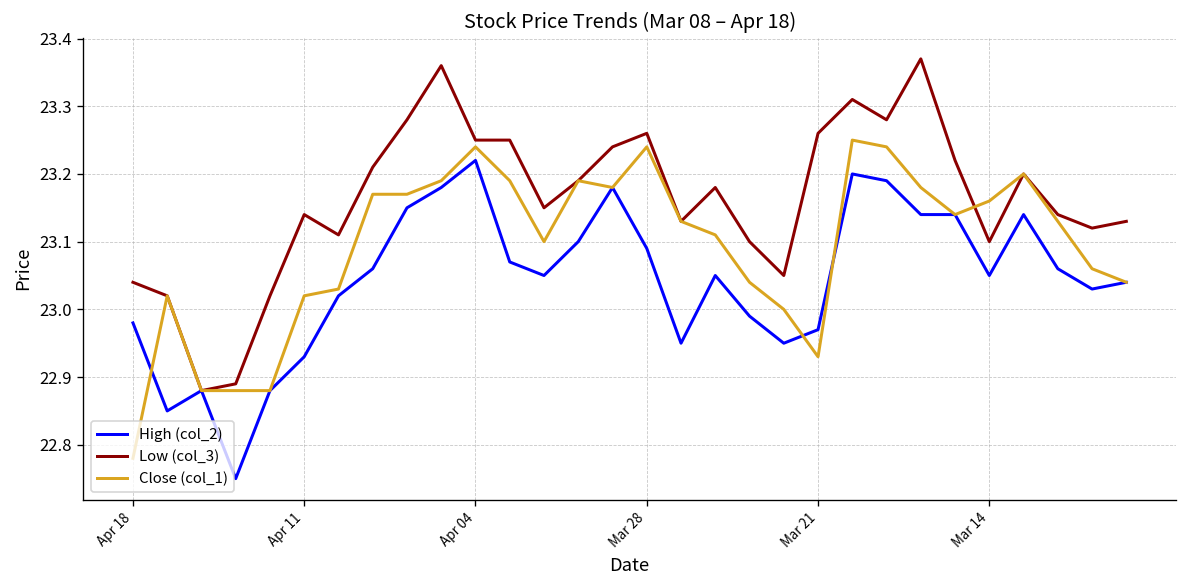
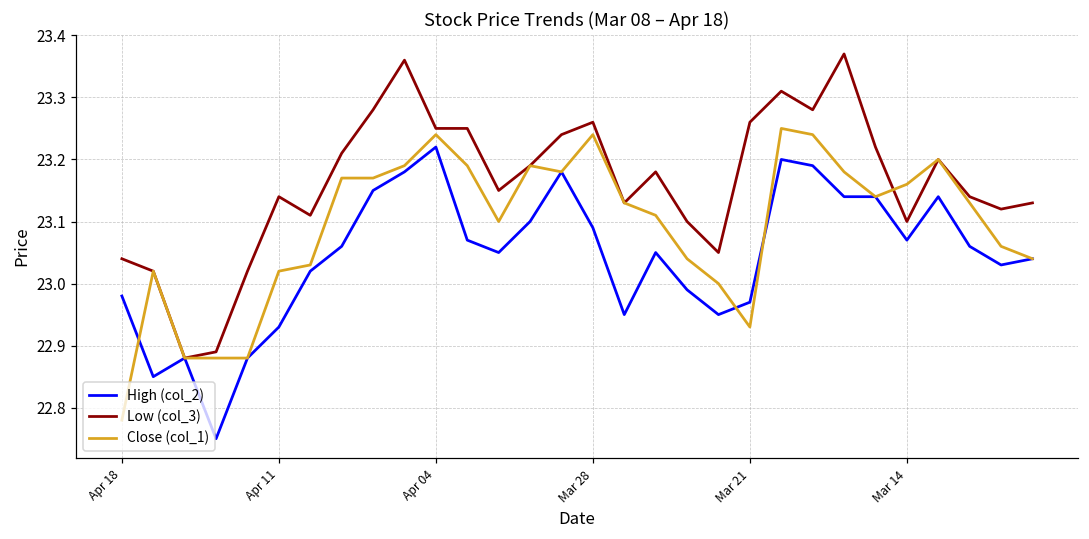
  {
    "High (col_2)": {
      "Apr 18": 22.98,
      "Apr 11": 22.93,
      "Apr 04": 23.22,
      "Mar 28": 23.09,
      "Mar 21": 22.97,
-     "Mar 14": 23.05
+     "Mar 14": 23.07
    },
    "Low (col_3)": {
      "Apr 18": 23.04,
      "Apr 11": 23.14,
      "Apr 04": 23.25,
      "Mar 28": 23.26,
      "Mar 21": 23.26,
      "Mar 14": 23.10
    },
    "Close (col_1)": {
      "Apr 11": 23.02,
      "Apr 04": 23.24,
      "Mar 28": 23.24,
      "Mar 21": 22.93,
      "Mar 14": 23.16
    }
  }
